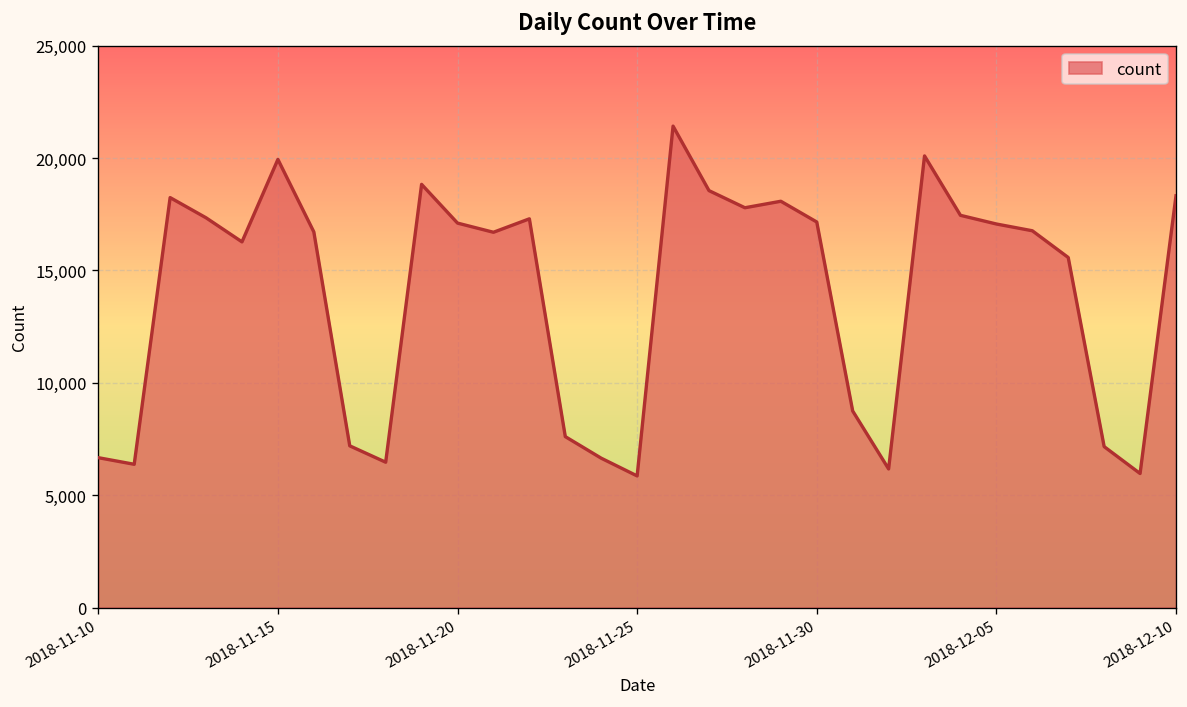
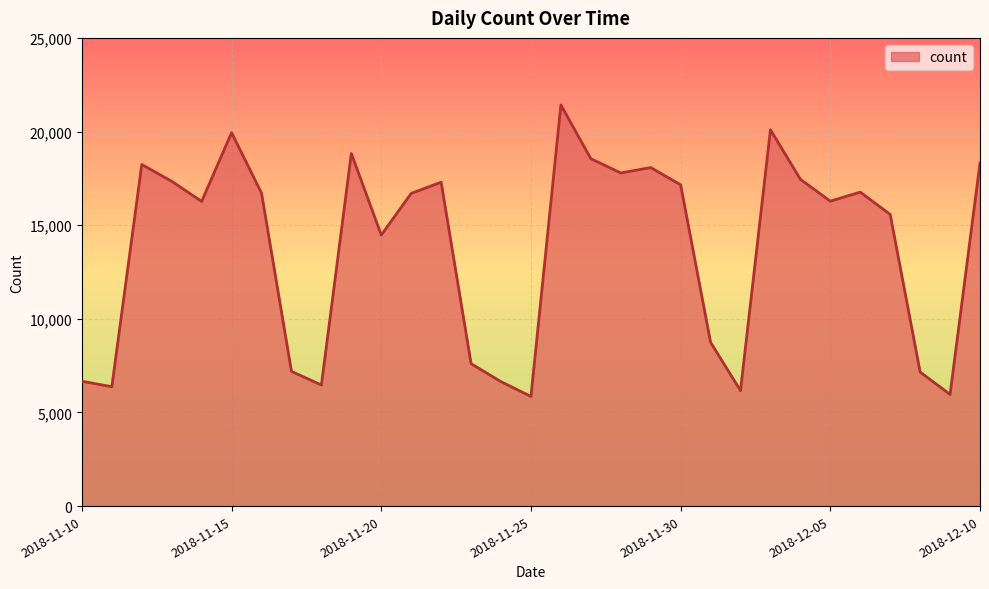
  {
    "2018-11-10": "6,700",
    "2018-11-15": "19,900",
-   "2018-11-20": "17,100",
+   "2018-11-20": "14,500",
    "2018-11-25": "5,900",
    "2018-11-30": "17,200",
-   "2018-12-05": "17,100",
+   "2018-12-05": "16,300",
    "2018-12-10": "18,300"
  }
